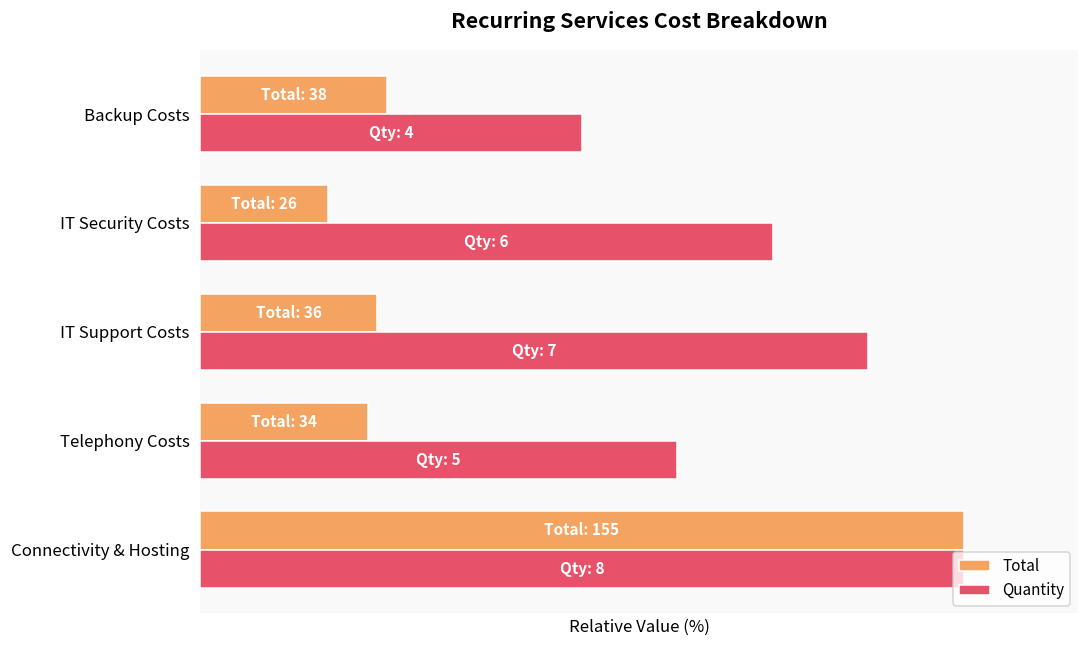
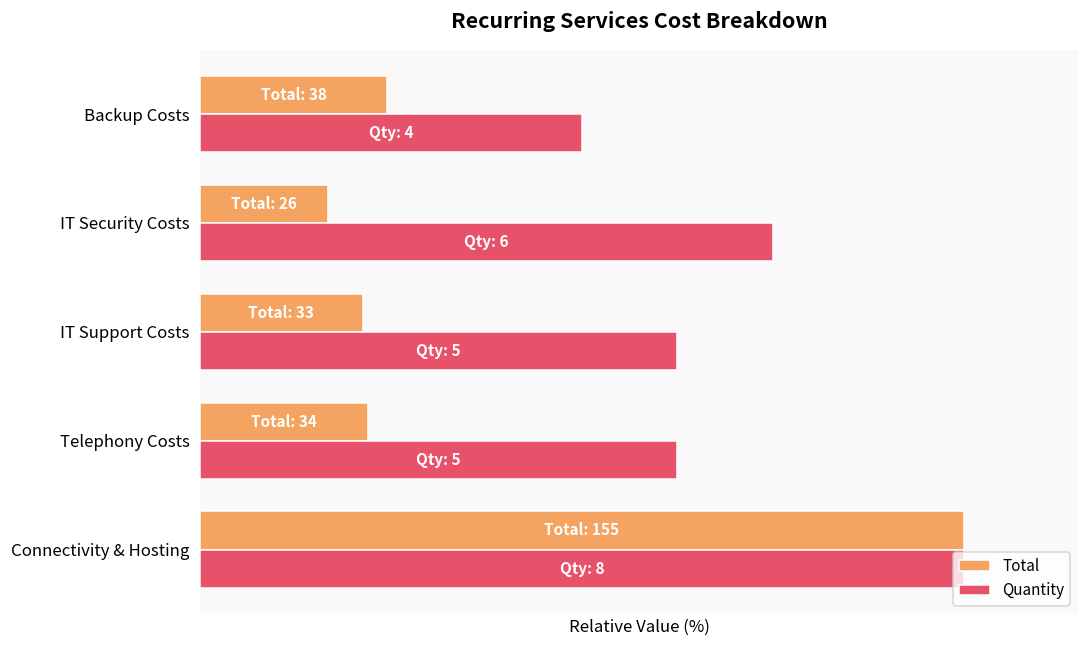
  {
    "Total": {
-     "IT Support Costs": 36
+     "IT Support Costs": 33
    },
    "Quantity": {
-     "IT Support Costs": 7
+     "IT Support Costs": 5
    }
  }
